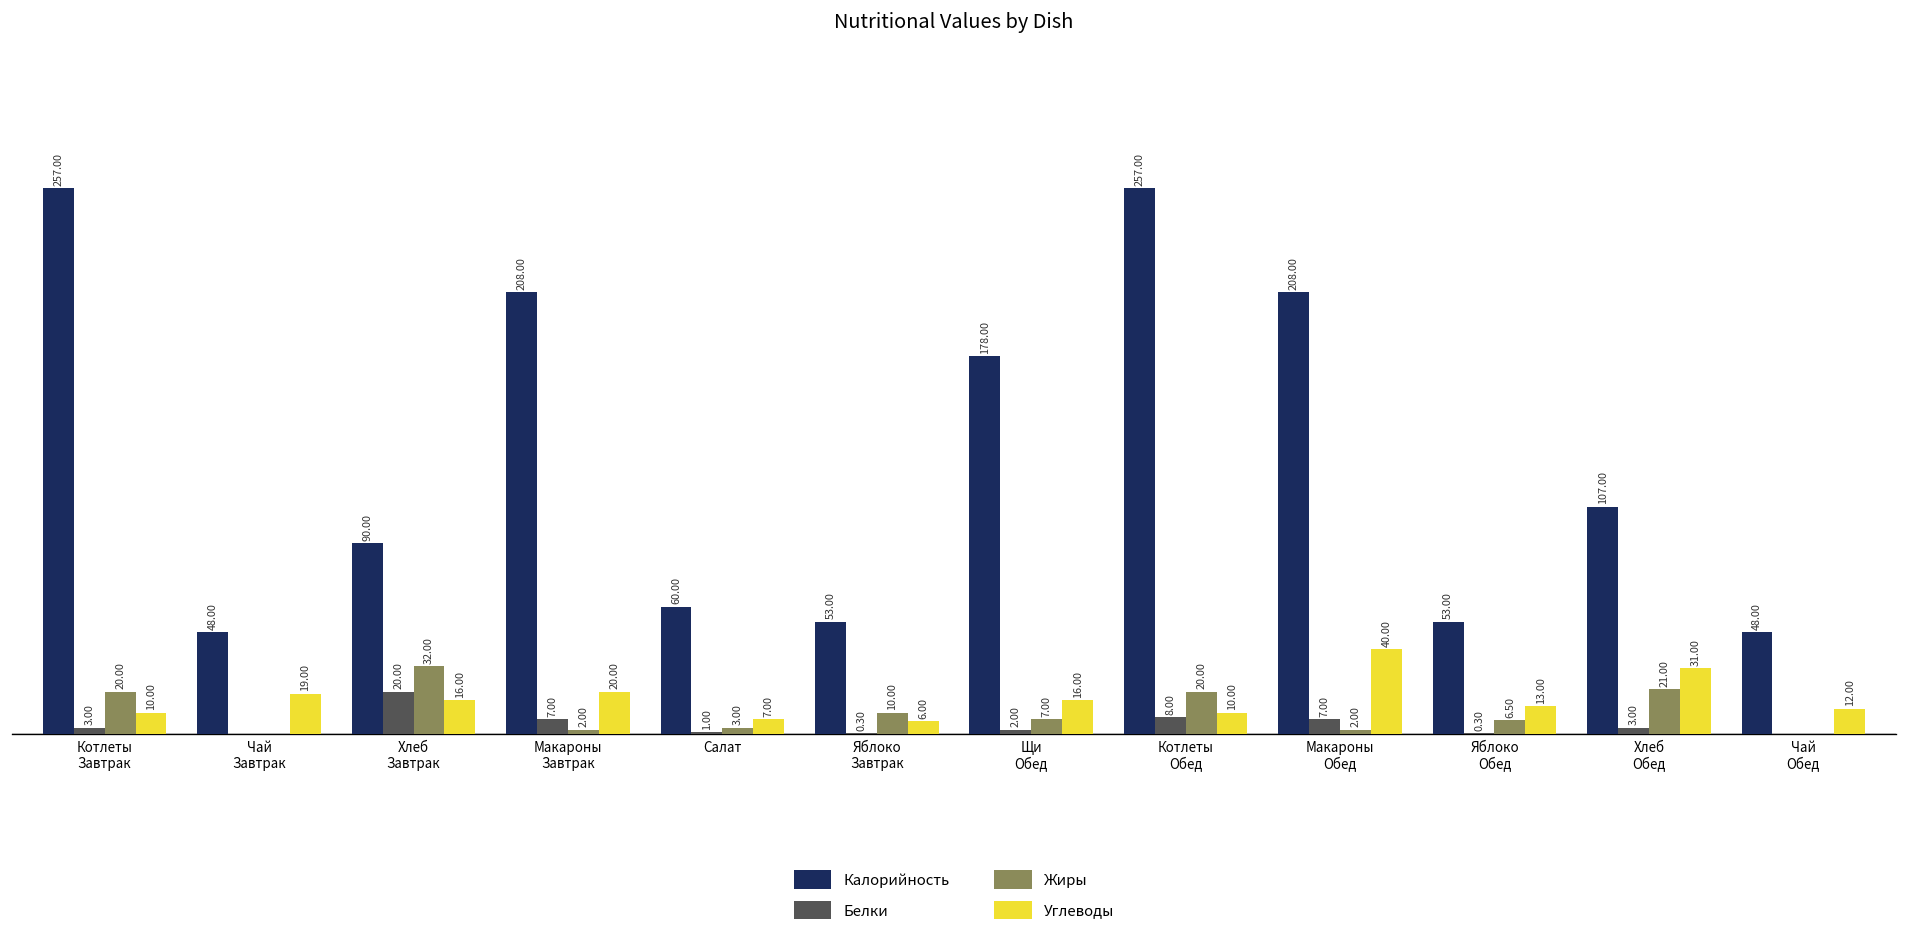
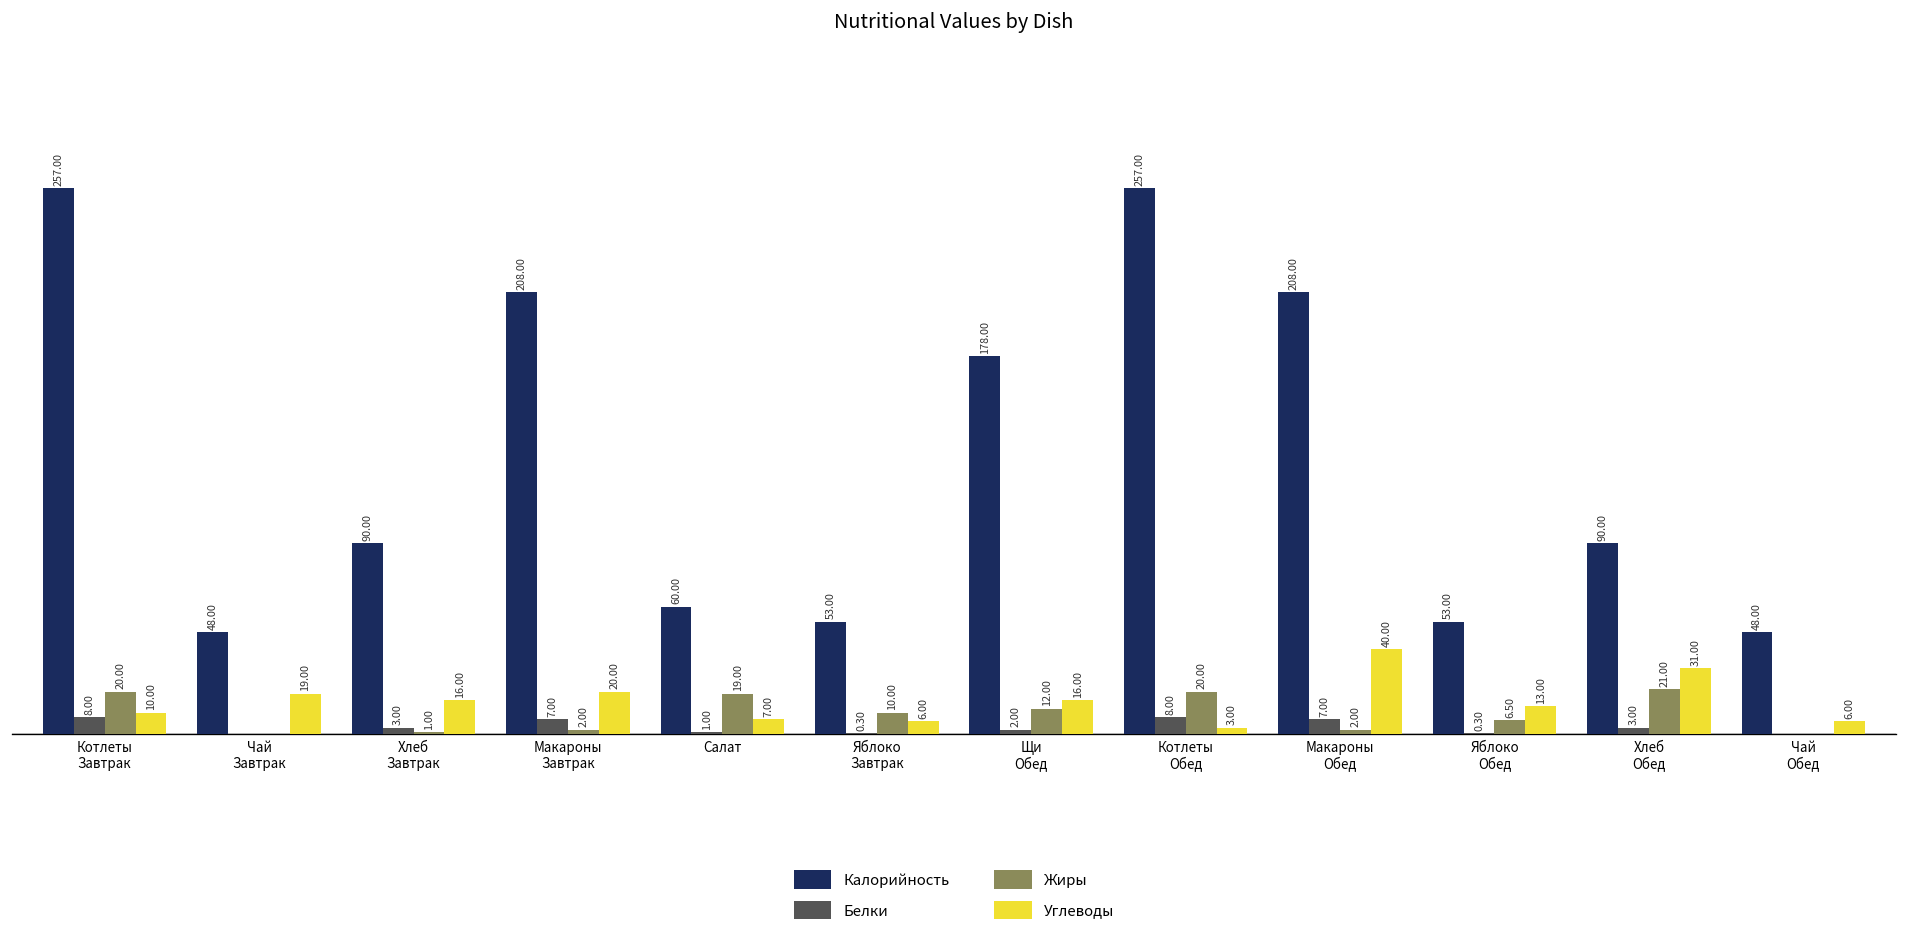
  {
    "Калорийность": {
      "Котлеты Завтрак": 257.00,
      "Чай Завтрак": 48.00,
      "Хлеб Завтрак": 90.00,
      "Макароны Завтрак": 208.00,
      "Салат": 60.00,
      "Яблоко Завтрак": 53.00,
      "Щи Обед": 178.00,
      "Котлеты Обед": 257.00,
      "Макароны Обед": 208.00,
      "Яблоко Обед": 53.00,
-     "Хлеб Обед": 107.00,
+     "Хлеб Обед": 90.00,
      "Чай Обед": 48.00
    },
    "Белки": {
-     "Котлеты Завтрак": 3.00,
-     "Хлеб Завтрак": 20.00,
+     "Котлеты Завтрак": 8.00,
+     "Хлеб Завтрак": 3.00,
      "Макароны Завтрак": 7.00,
      "Салат": 1.00,
      "Яблоко Завтрак": 0.30,
      "Щи Обед": 2.00,
      "Котлеты Обед": 8.00,
      "Макароны Обед": 7.00,
      "Яблоко Обед": 0.30,
      "Хлеб Обед": 3.00
    },
    "Жиры": {
      "Котлеты Завтрак": 20.00,
-     "Хлеб Завтрак": 32.00,
+     "Хлеб Завтрак": 1.00,
      "Макароны Завтрак": 2.00,
-     "Салат": 3.00,
+     "Салат": 19.00,
      "Яблоко Завтрак": 10.00,
-     "Щи Обед": 7.00,
+     "Щи Обед": 12.00,
      "Котлеты Обед": 20.00,
      "Макароны Обед": 2.00,
      "Яблоко Обед": 6.50,
      "Хлеб Обед": 21.00
    },
    "Углеводы": {
      "Котлеты Завтрак": 10.00,
      "Чай Завтрак": 19.00,
      "Хлеб Завтрак": 16.00,
      "Макароны Завтрак": 20.00,
      "Салат": 7.00,
      "Яблоко Завтрак": 6.00,
      "Щи Обед": 16.00,
-     "Котлеты Обед": 10.00,
+     "Котлеты Обед": 3.00,
      "Макароны Обед": 40.00,
      "Яблоко Обед": 13.00,
      "Хлеб Обед": 31.00,
-     "Чай Обед": 12.00
+     "Чай Обед": 6.00
    }
  }
